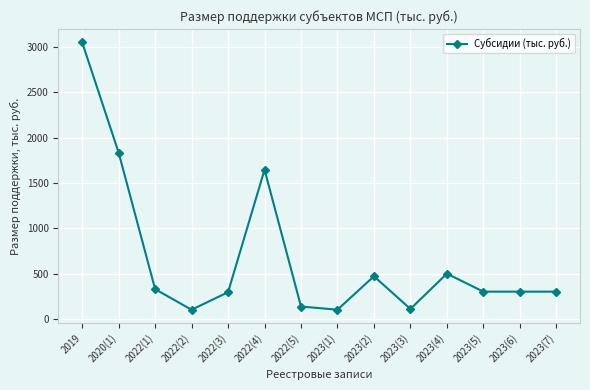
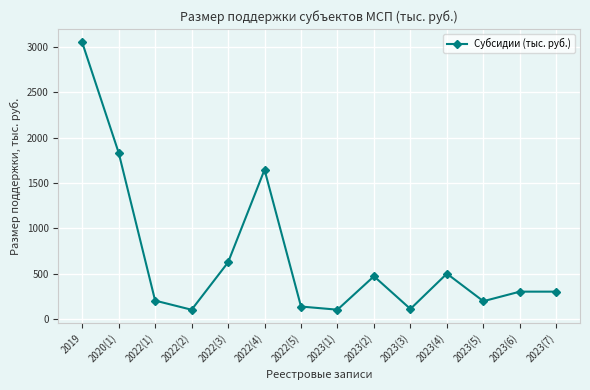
  {
    "2019": 3100,
    "2020(1)": 1800,
-   "2022(1)": 300,
+   "2022(1)": 200,
    "2022(2)": 100,
-   "2022(3)": 300,
+   "2022(3)": 600,
    "2022(4)": 1600,
    "2022(5)": 100,
    "2023(1)": 100,
    "2023(2)": 500,
    "2023(3)": 100,
    "2023(4)": 500,
-   "2023(5)": 300,
+   "2023(5)": 200,
    "2023(6)": 300,
    "2023(7)": 300
  }
